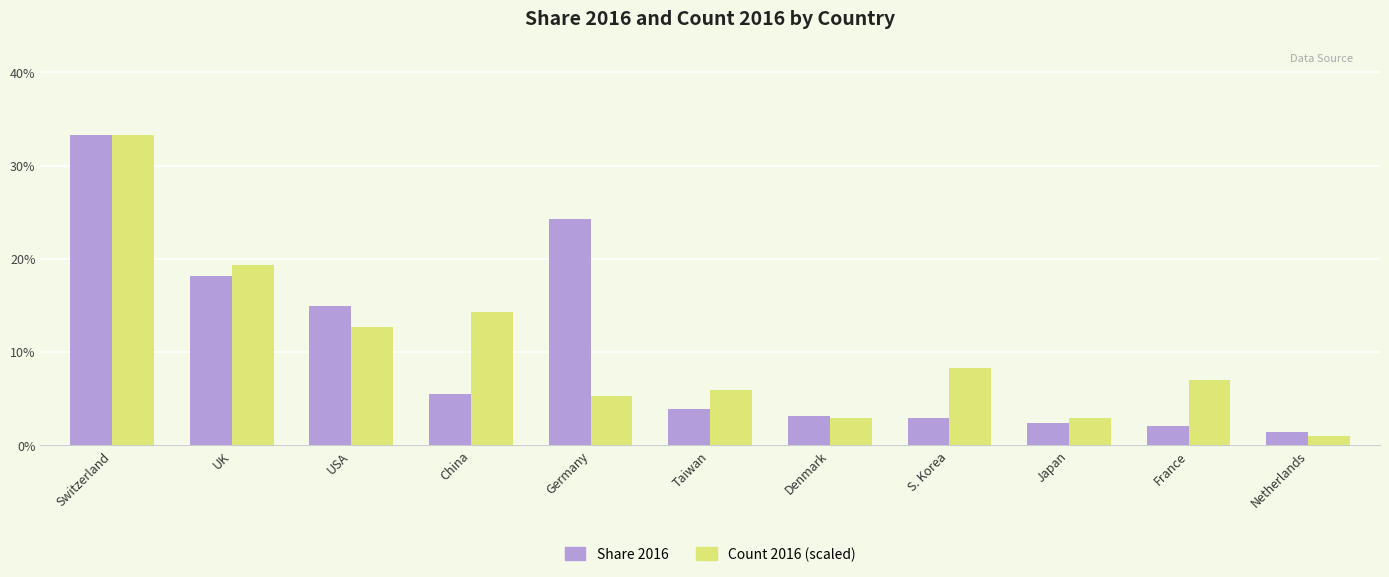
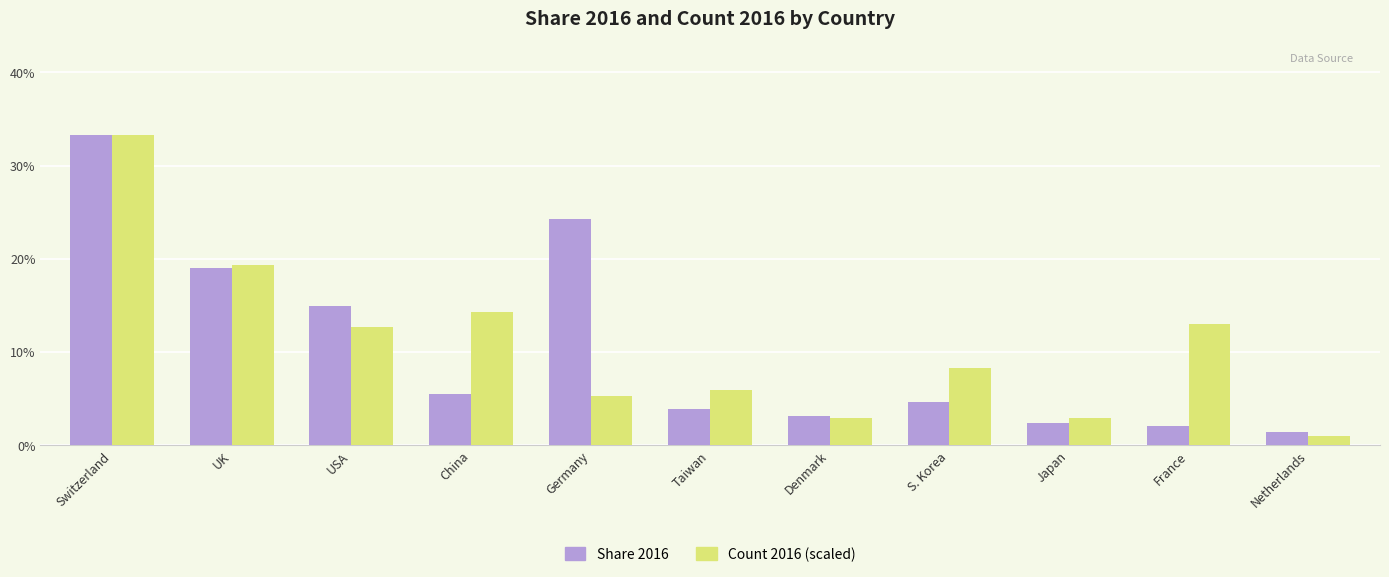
  {
    "Share 2016": {
      "Switzerland": "34%",
-     "UK": "18%",
+     "UK": "19%",
      "USA": "15%",
      "China": "6%",
      "Germany": "24%",
      "Taiwan": "4%",
      "Denmark": "3%",
-     "S. Korea": "3%",
+     "S. Korea": "5%",
      "Japan": "2%",
      "France": "2%",
      "Netherlands": "2%"
    },
    "Count 2016 (scaled)": {
      "Switzerland": "34%",
      "UK": "19%",
      "USA": "13%",
      "China": "14%",
      "Germany": "5%",
      "Taiwan": "6%",
      "Denmark": "3%",
      "S. Korea": "8%",
      "Japan": "3%",
-     "France": "7%",
+     "France": "13%",
      "Netherlands": "1%"
    }
  }
